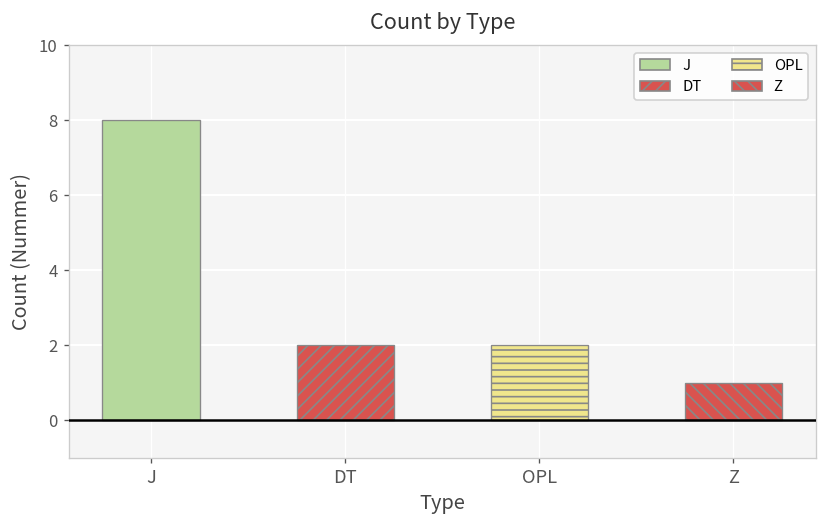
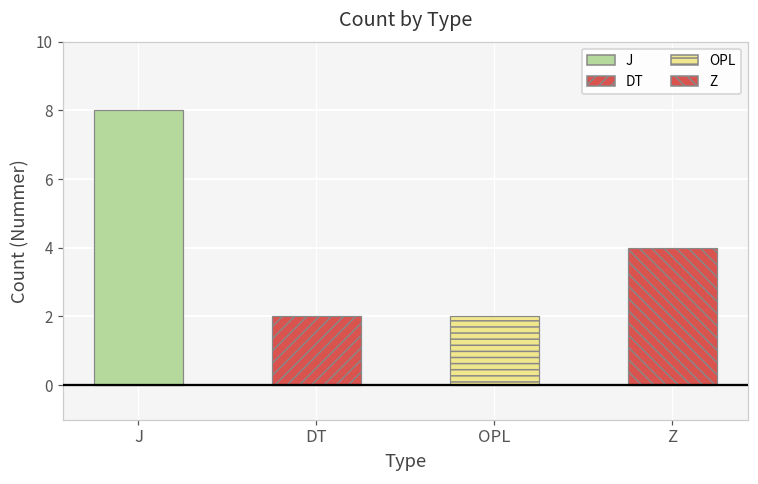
  {
    "J": 8,
    "DT": 2,
    "OPL": 2,
-   "Z": 1
+   "Z": 4
  }
